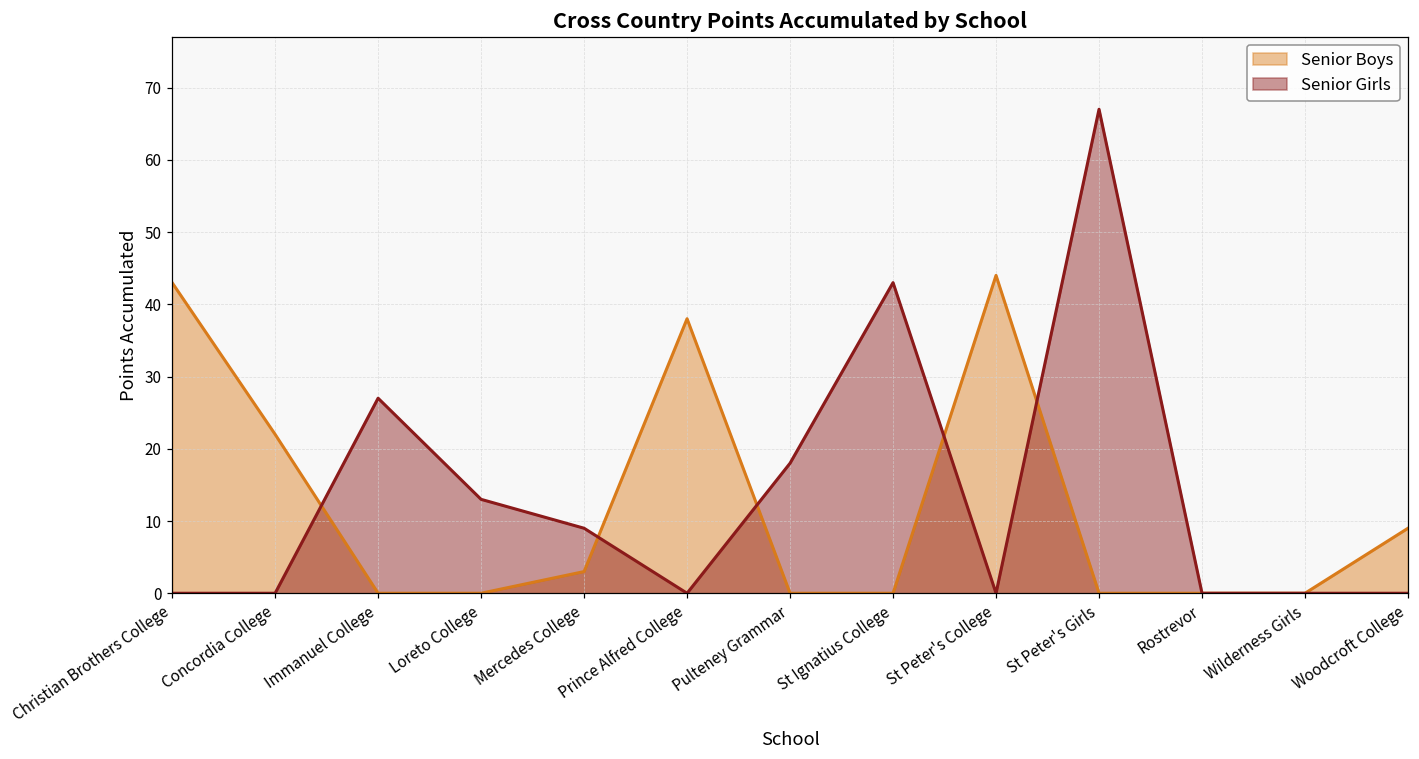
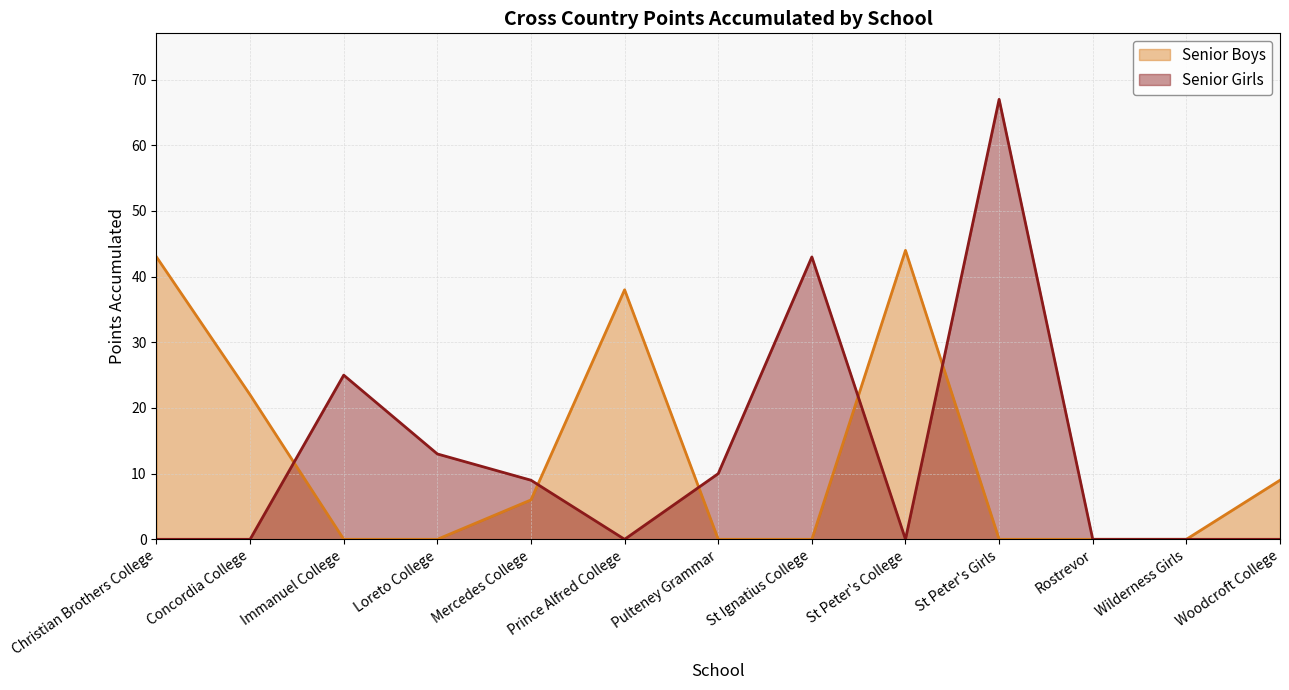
  {
    "Senior Boys": {
      "Christian Brothers College": 43,
      "Concordia College": 22,
      "Immanuel College": 0,
      "Loreto College": 0,
-     "Mercedes College": 3,
+     "Mercedes College": 6,
      "Prince Alfred College": 38,
      "Pulteney Grammar": 0,
      "St Ignatius College": 0,
      "St Peter's College": 44,
      "St Peter's Girls": 0,
      "Woodcroft College": 9
    },
    "Senior Girls": {
      "Christian Brothers College": 0,
      "Concordia College": 0,
-     "Immanuel College": 27,
+     "Immanuel College": 25,
      "Loreto College": 13,
      "Mercedes College": 9,
      "Prince Alfred College": 0,
-     "Pulteney Grammar": 18,
+     "Pulteney Grammar": 10,
      "St Ignatius College": 43,
      "St Peter's College": 0,
      "St Peter's Girls": 67,
      "Woodcroft College": 0
    }
  }
